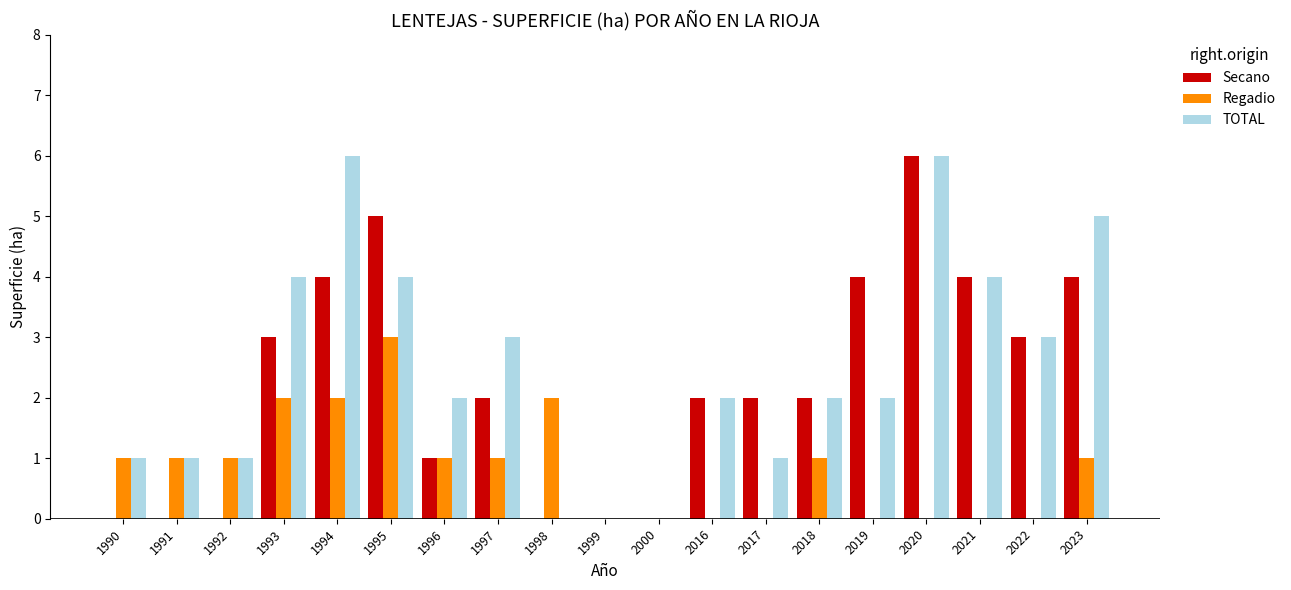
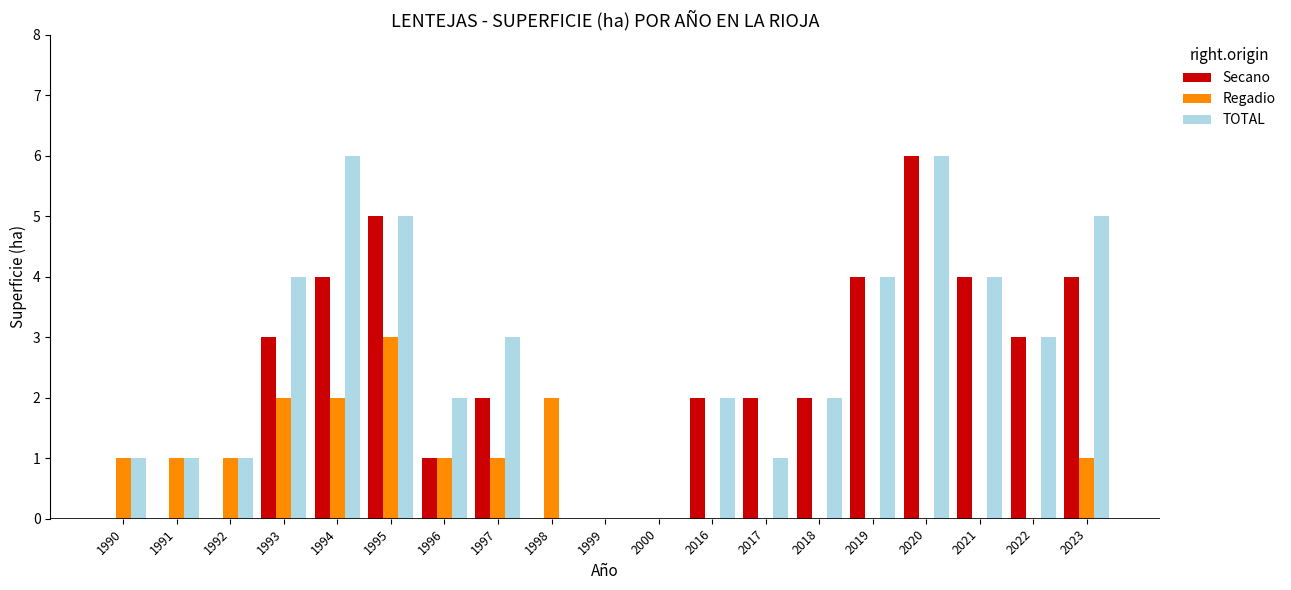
  {
    "Secano": {
      "1990": 0,
      "1991": 0,
      "1992": 0,
      "1993": 3,
      "1994": 4,
      "1995": 5,
      "1996": 1,
      "1997": 2,
      "1998": 0,
      "1999": 0,
      "2000": 0,
      "2016": 2,
      "2017": 2,
      "2018": 2,
      "2019": 4,
      "2020": 6,
      "2021": 4,
      "2022": 3,
      "2023": 4
    },
    "Regadio": {
      "1990": 1,
      "1991": 1,
      "1992": 1,
      "1993": 2,
      "1994": 2,
      "1995": 3,
      "1996": 1,
      "1997": 1,
      "1998": 2,
      "1999": 0,
      "2000": 0,
      "2016": 0,
      "2017": 0,
-     "2018": 1,
+     "2018": 0,
      "2019": 0,
      "2020": 0,
      "2021": 0,
      "2022": 0,
      "2023": 1
    },
    "TOTAL": {
      "1990": 1,
      "1991": 1,
      "1992": 1,
      "1993": 4,
      "1994": 6,
-     "1995": 4,
+     "1995": 5,
      "1996": 2,
      "1997": 3,
      "1998": 0,
      "1999": 0,
      "2000": 0,
      "2016": 2,
      "2017": 1,
      "2018": 2,
-     "2019": 2,
+     "2019": 4,
      "2020": 6,
      "2021": 4,
      "2022": 3,
      "2023": 5
    }
  }
